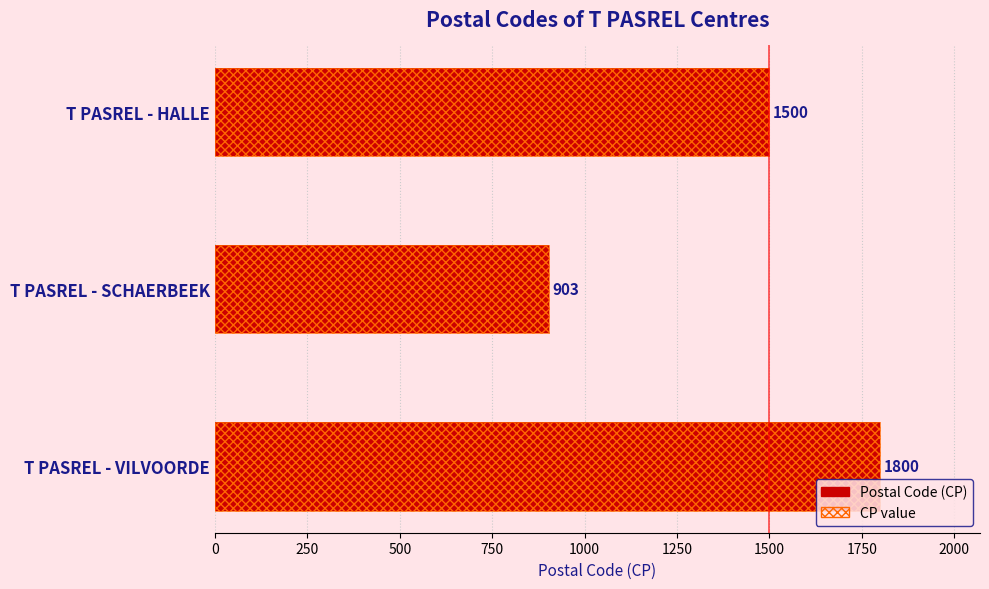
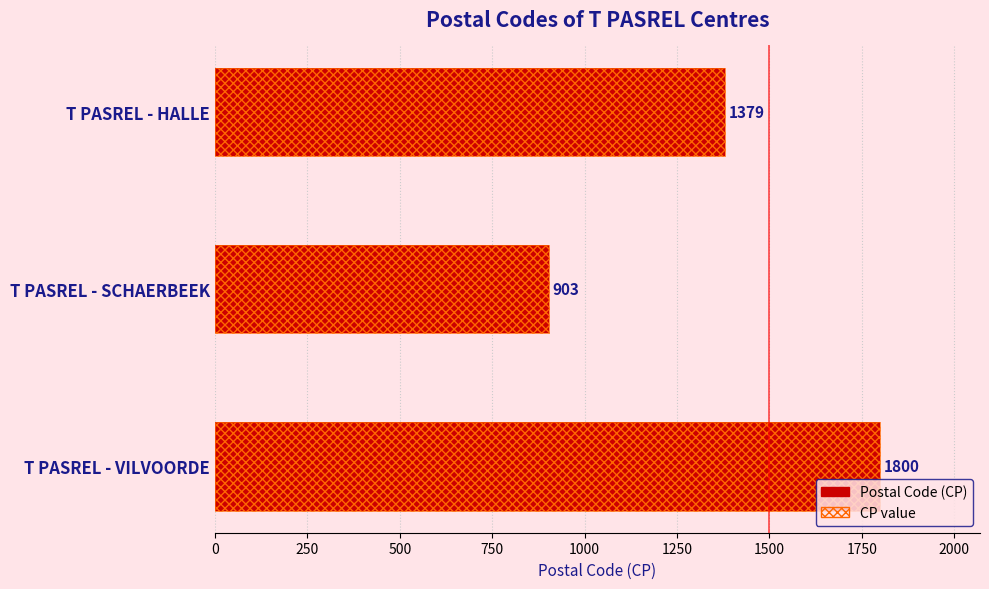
  {
-   "T PASREL - HALLE": 1500,
+   "T PASREL - HALLE": 1379,
    "T PASREL - SCHAERBEEK": 903,
    "T PASREL - VILVOORDE": 1800
  }
